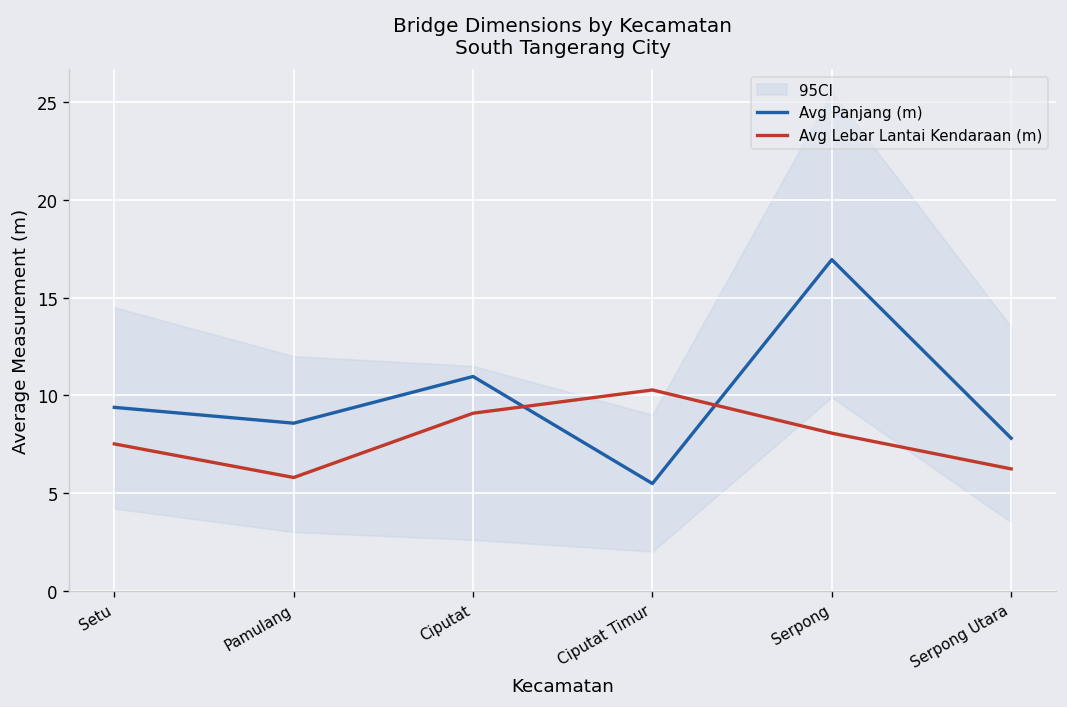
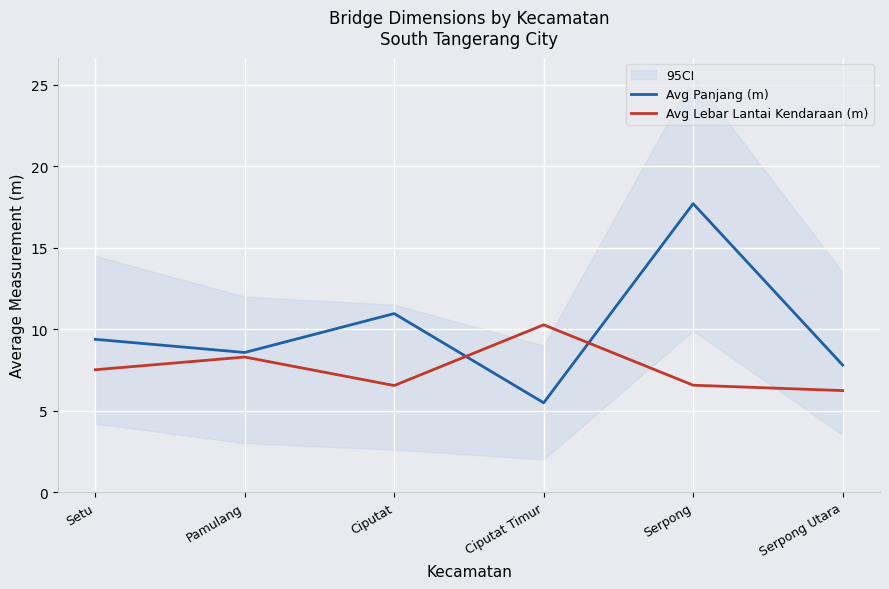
  {
    "Avg Panjang (m)": {
      "Setu": 9.4,
      "Pamulang": 8.6,
      "Ciputat": 11.0,
      "Ciputat Timur": 5.5,
-     "Serpong": 16.9,
+     "Serpong": 17.7,
      "Serpong Utara": 7.8
    },
    "Avg Lebar Lantai Kendaraan (m)": {
      "Setu": 7.5,
-     "Pamulang": 5.8,
-     "Ciputat": 9.1,
+     "Pamulang": 8.3,
+     "Ciputat": 6.5,
      "Ciputat Timur": 10.3,
-     "Serpong": 8.1,
+     "Serpong": 6.6,
      "Serpong Utara": 6.2
    }
  }
